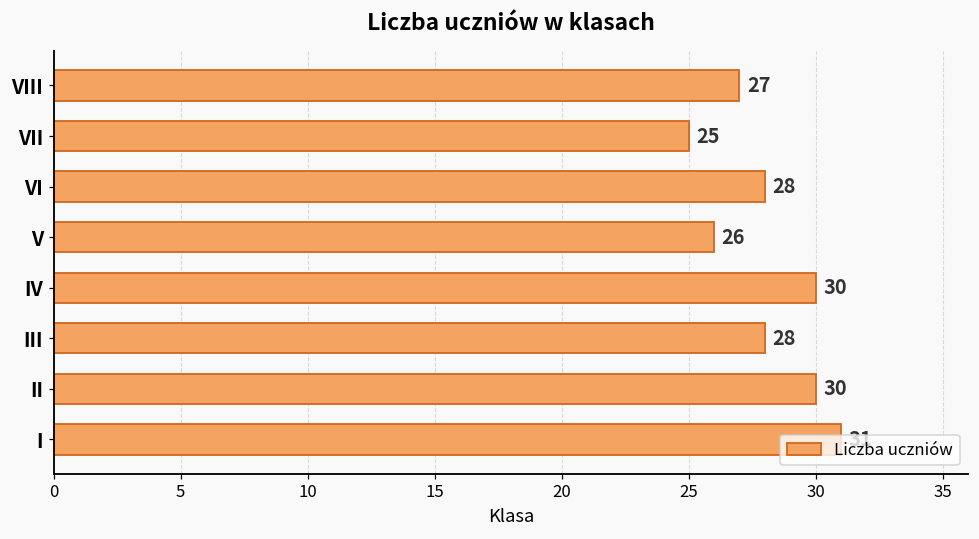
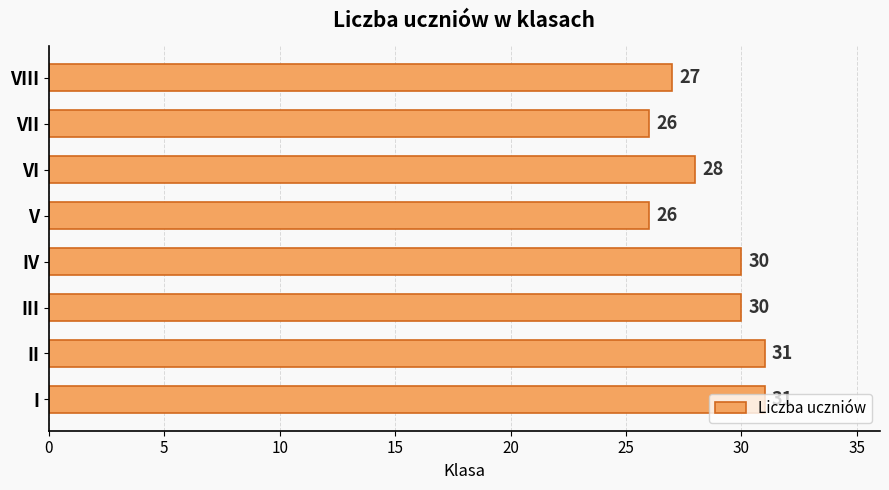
  {
    "VIII": 27,
-   "VII": 25,
+   "VII": 26,
    "VI": 28,
    "V": 26,
    "IV": 30,
-   "III": 28,
-   "II": 30
+   "III": 30,
+   "II": 31
  }
